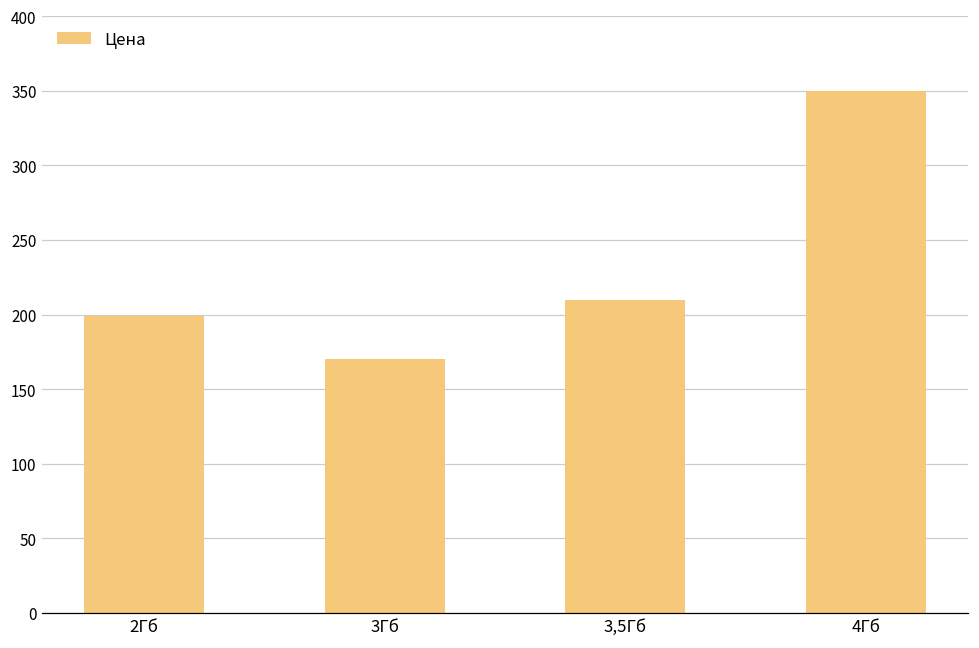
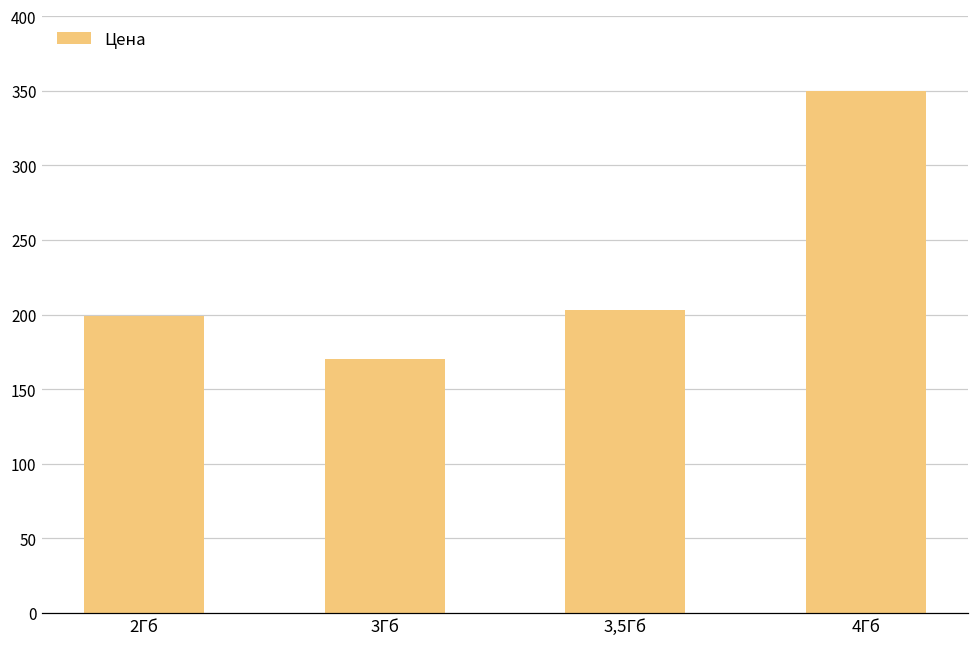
  {
    "2Гб": 199,
    "3Гб": 170,
-   "3,5Гб": 210,
+   "3,5Гб": 203,
    "4Гб": 350
  }
